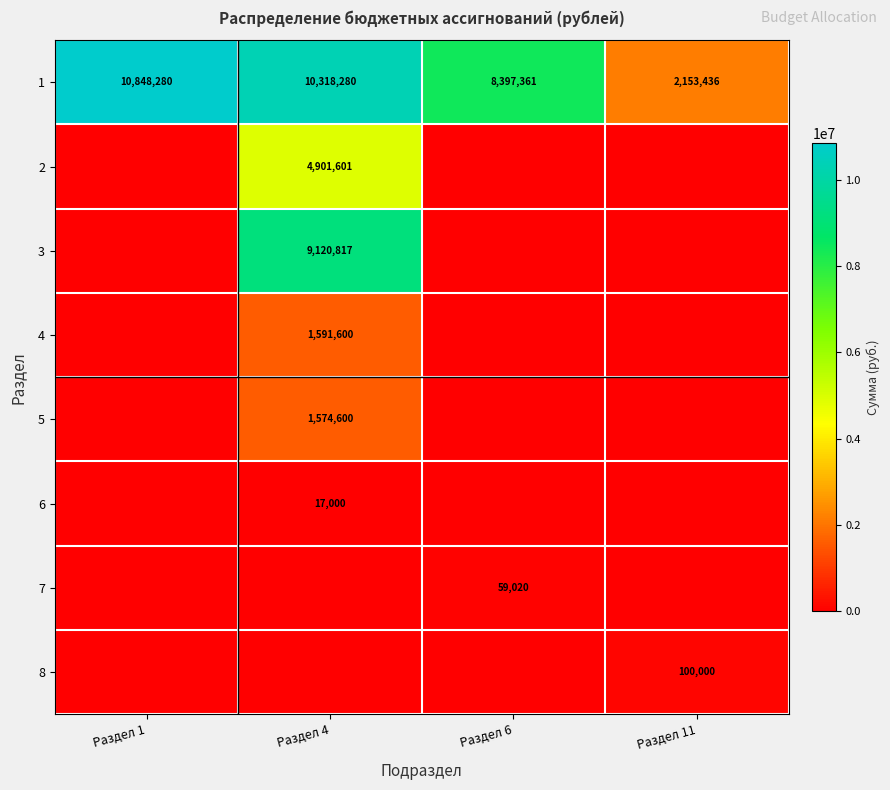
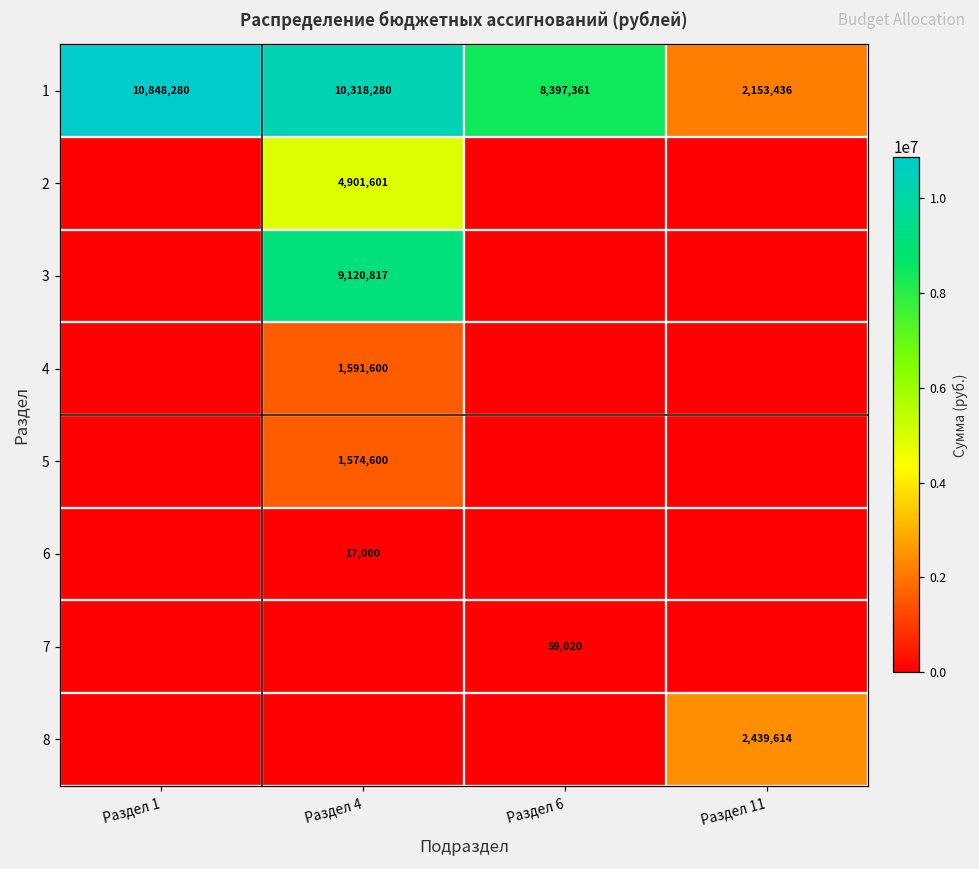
  {
    "1": {
      "Раздел 1": "10,848,280",
      "Раздел 4": "10,318,280",
      "Раздел 6": "8,397,361",
      "Раздел 11": "2,153,436"
    },
    "2": {
      "Раздел 4": "4,901,601"
    },
    "3": {
      "Раздел 4": "9,120,817"
    },
    "4": {
      "Раздел 4": "1,591,600"
    },
    "5": {
      "Раздел 4": "1,574,600"
    },
    "6": {
      "Раздел 4": "17,000"
    },
    "7": {
      "Раздел 6": "59,020"
    },
    "8": {
-     "Раздел 11": "100,000"
+     "Раздел 11": "2,439,614"
    }
  }
